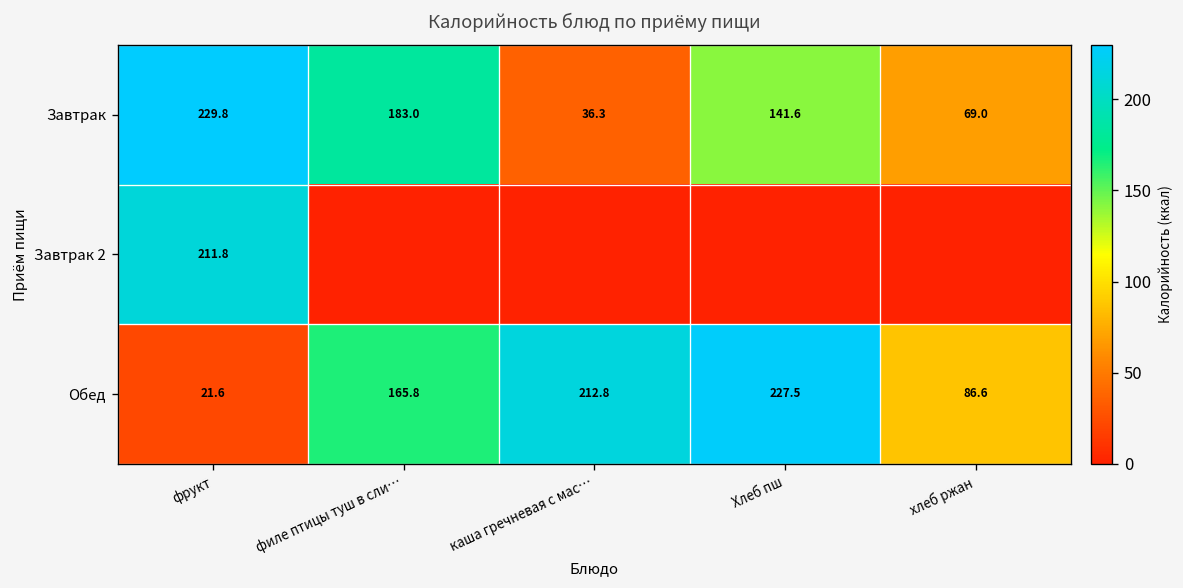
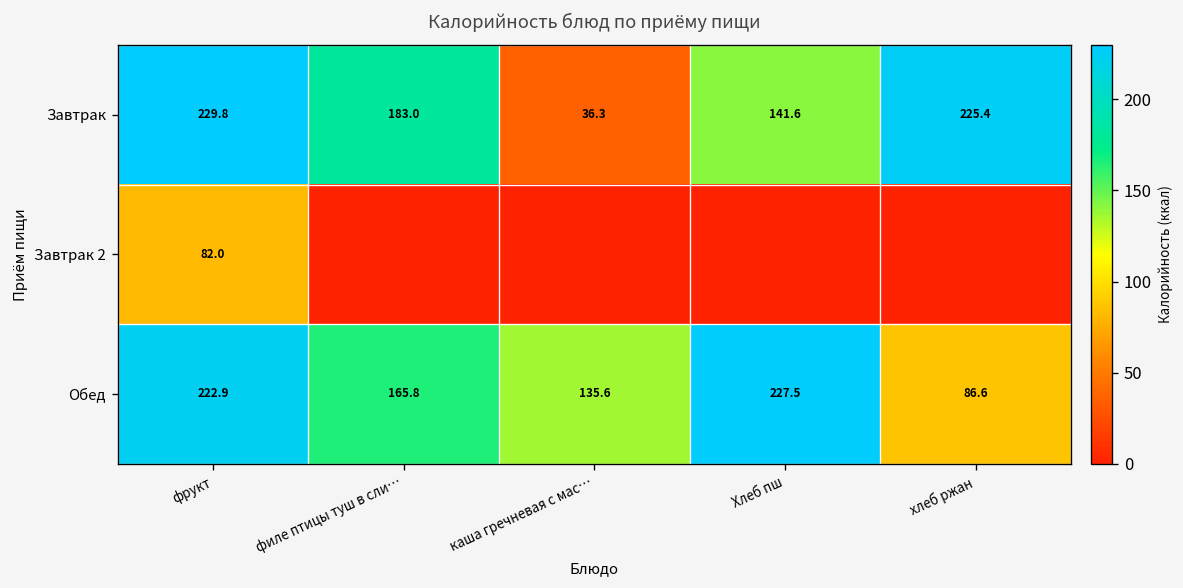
  {
    "Завтрак": {
      "фрукт": 229.8,
      "филе птицы туш в сли…": 183.0,
      "каша гречневая с мас…": 36.3,
      "Хлеб пш": 141.6,
-     "хлеб ржан": 69.0
+     "хлеб ржан": 225.4
    },
    "Завтрак 2": {
-     "фрукт": 211.8
+     "фрукт": 82.0
    },
    "Обед": {
-     "фрукт": 21.6,
+     "фрукт": 222.9,
      "филе птицы туш в сли…": 165.8,
-     "каша гречневая с мас…": 212.8,
+     "каша гречневая с мас…": 135.6,
      "Хлеб пш": 227.5,
      "хлеб ржан": 86.6
    }
  }
